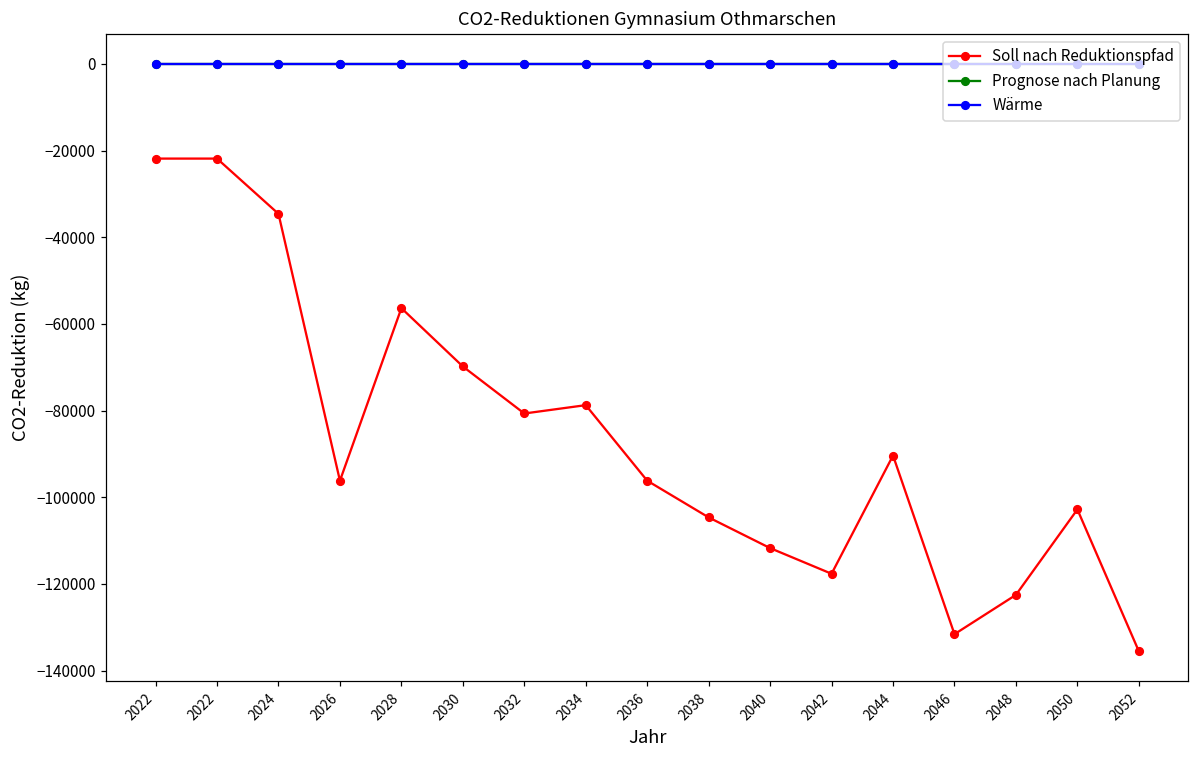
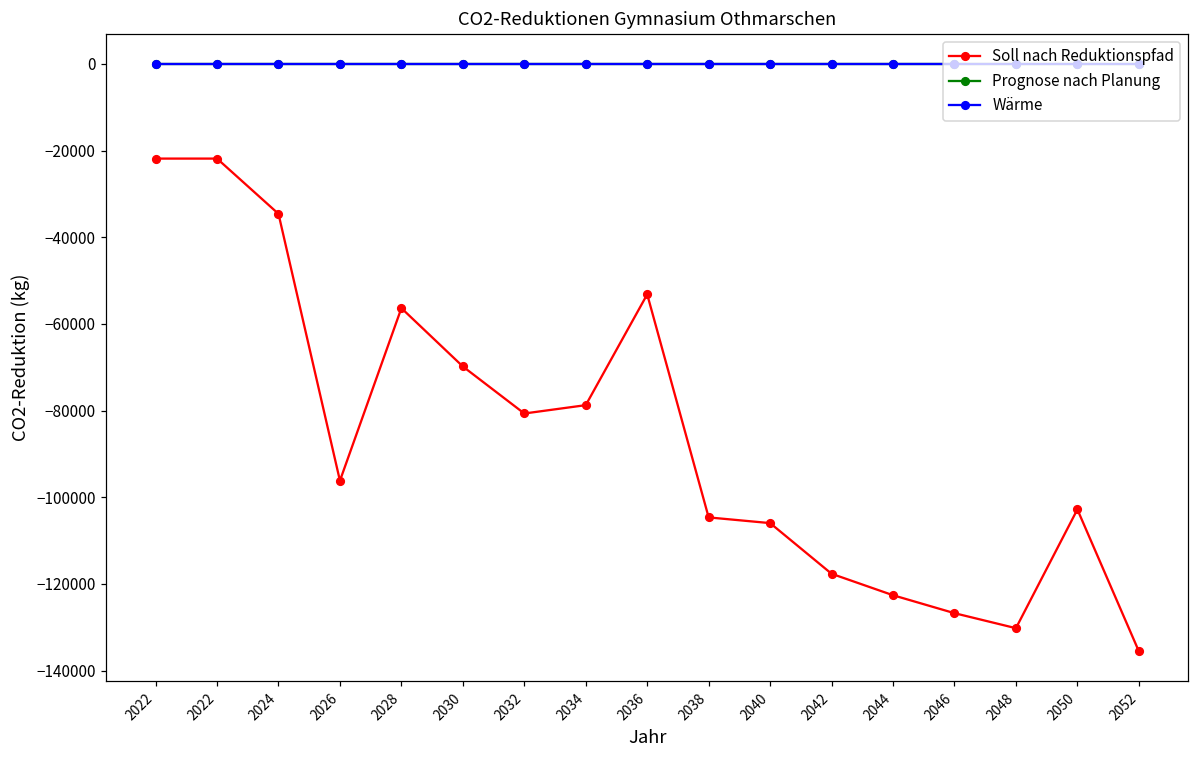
  {
    "Soll nach Reduktionspfad": {
      "2024": -35000,
      "2026": -96000,
      "2028": -56000,
      "2030": -70000,
      "2032": -81000,
      "2034": -79000,
-     "2036": -96000,
+     "2036": -53000,
      "2038": -105000,
-     "2040": -112000,
+     "2040": -106000,
      "2042": -118000,
-     "2044": -90000,
-     "2046": -132000,
-     "2048": -123000,
+     "2044": -123000,
+     "2046": -127000,
+     "2048": -130000,
      "2050": -103000,
      "2052": -136000
    },
    "Wärme": {
      "2024": 0,
      "2026": 0,
      "2028": 0,
      "2030": 0,
      "2032": 0,
      "2034": 0,
      "2036": 0,
      "2038": 0,
      "2040": 0,
      "2042": 0,
      "2044": 0
    }
  }
